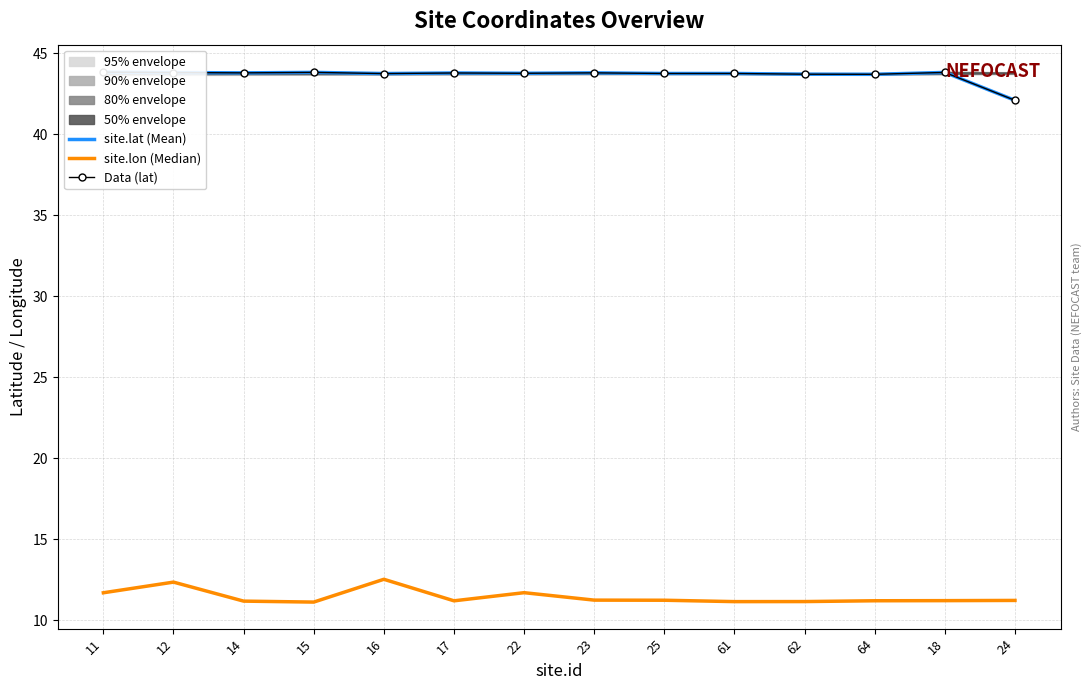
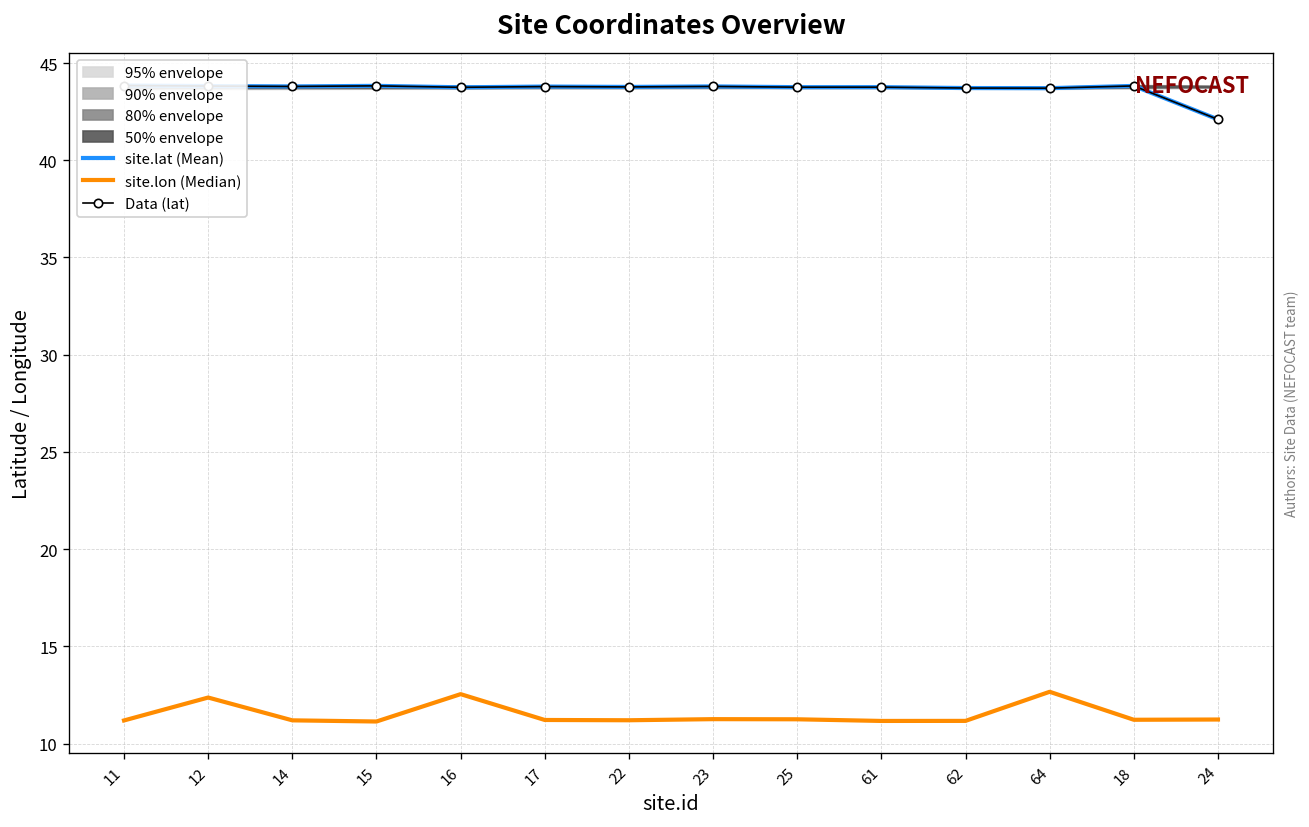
  {
    "Data (lat)": {
      "24": 42.1
    },
    "site.lon (Median)": {
-     "11": 11.7,
+     "11": 11.2,
      "12": 12.4,
      "14": 11.2,
      "15": 11.1,
      "16": 12.5,
      "17": 11.2,
-     "22": 11.7,
+     "22": 11.2,
      "23": 11.3,
      "25": 11.2,
      "61": 11.2,
      "62": 11.2,
-     "64": 11.2,
+     "64": 12.7,
      "18": 11.2,
      "24": 11.2
    }
  }
